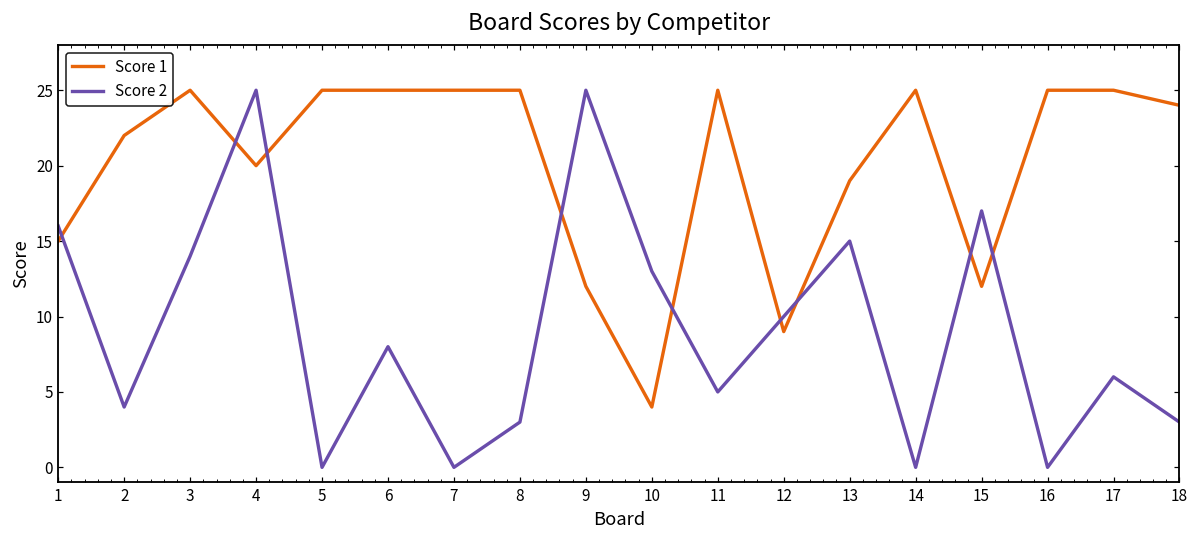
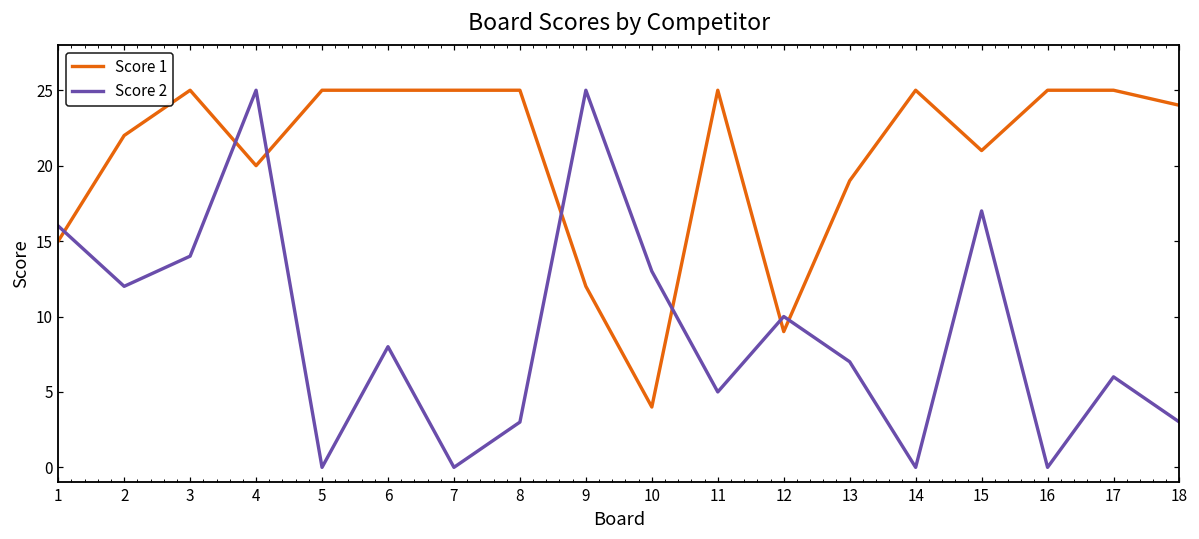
  {
    "Score 1": {
      "1": 15,
      "2": 22,
      "3": 25,
      "4": 20,
      "5": 25,
      "6": 25,
      "7": 25,
      "8": 25,
      "9": 12,
      "10": 4,
      "11": 25,
      "12": 9,
      "13": 19,
      "14": 25,
-     "15": 12,
+     "15": 21,
      "16": 25,
      "17": 25,
      "18": 24
    },
    "Score 2": {
      "1": 16,
-     "2": 4,
+     "2": 12,
      "3": 14,
      "4": 25,
      "5": 0,
      "6": 8,
      "7": 0,
      "8": 3,
      "9": 25,
      "10": 13,
      "11": 5,
      "12": 10,
-     "13": 15,
+     "13": 7,
      "14": 0,
      "15": 17,
      "16": 0,
      "17": 6,
      "18": 3
    }
  }
